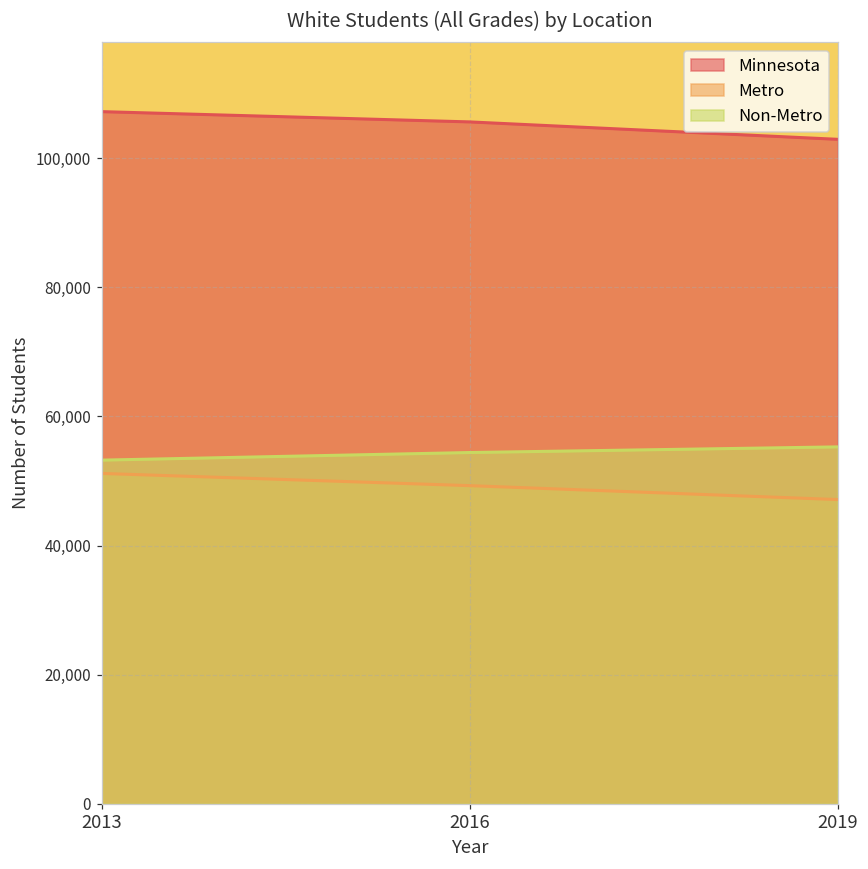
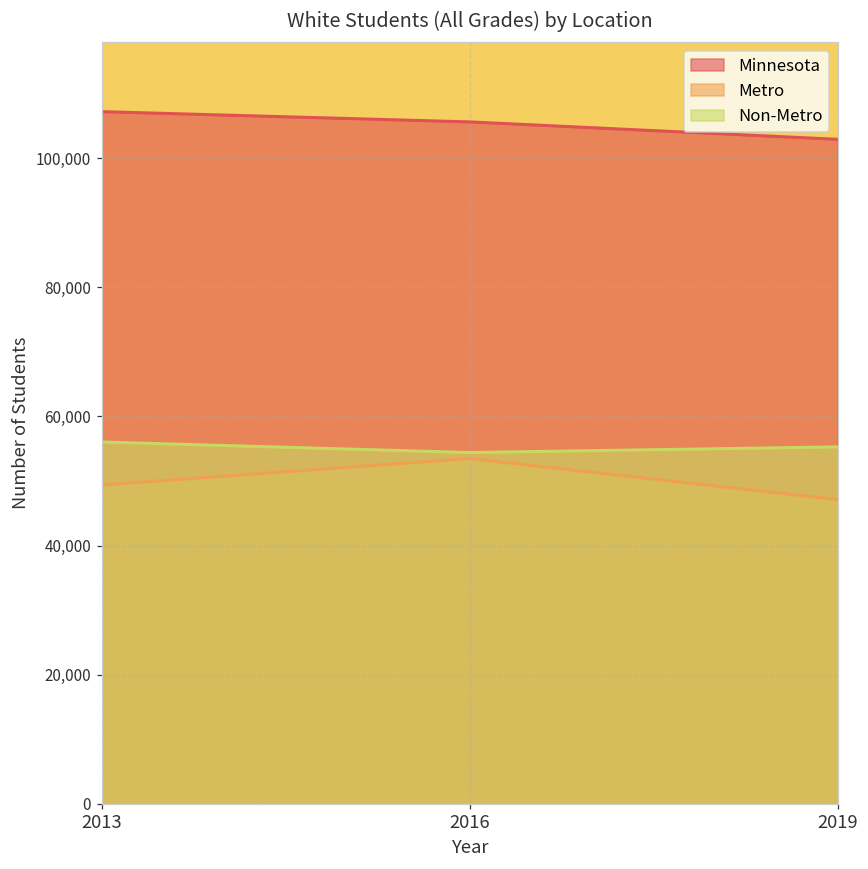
  {
    "Minnesota": {
      "2013": "107,000",
      "2016": "106,000",
      "2019": "103,000"
    },
    "Metro": {
-     "2013": "51,000",
-     "2016": "49,000",
+     "2013": "49,000",
+     "2016": "53,000",
      "2019": "47,000"
    },
    "Non-Metro": {
-     "2013": "53,000",
+     "2013": "56,000",
      "2016": "54,000",
      "2019": "55,000"
    }
  }
